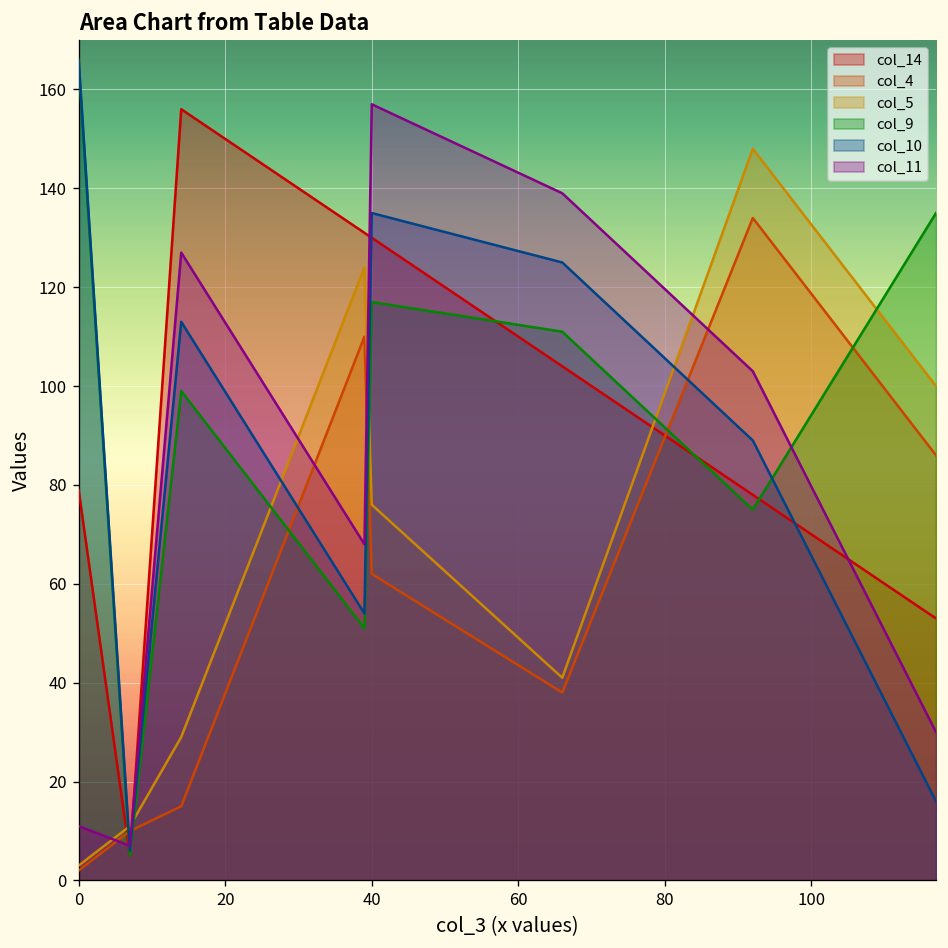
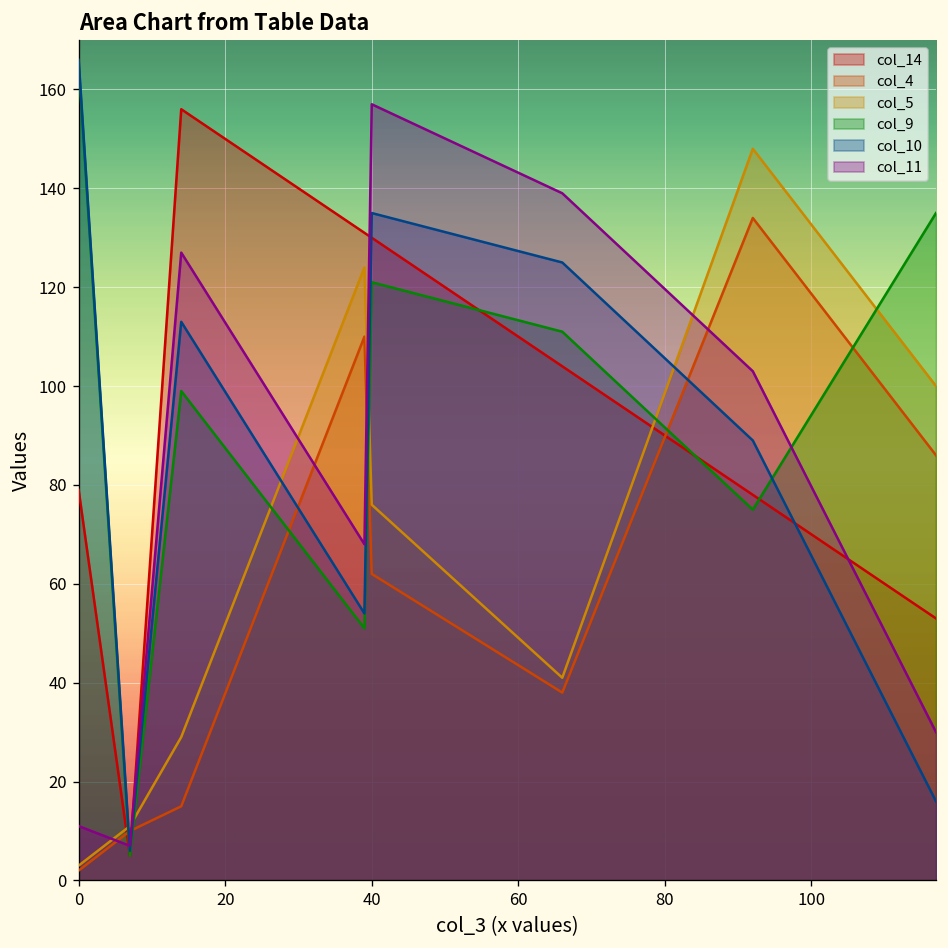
  {
    "col_9": {
      "0": 165,
-     "40": 117
+     "40": 121
    },
    "col_10": {
      "0": 166,
      "40": 135
    },
    "col_11": {
      "0": 11,
      "40": 157
    }
  }
